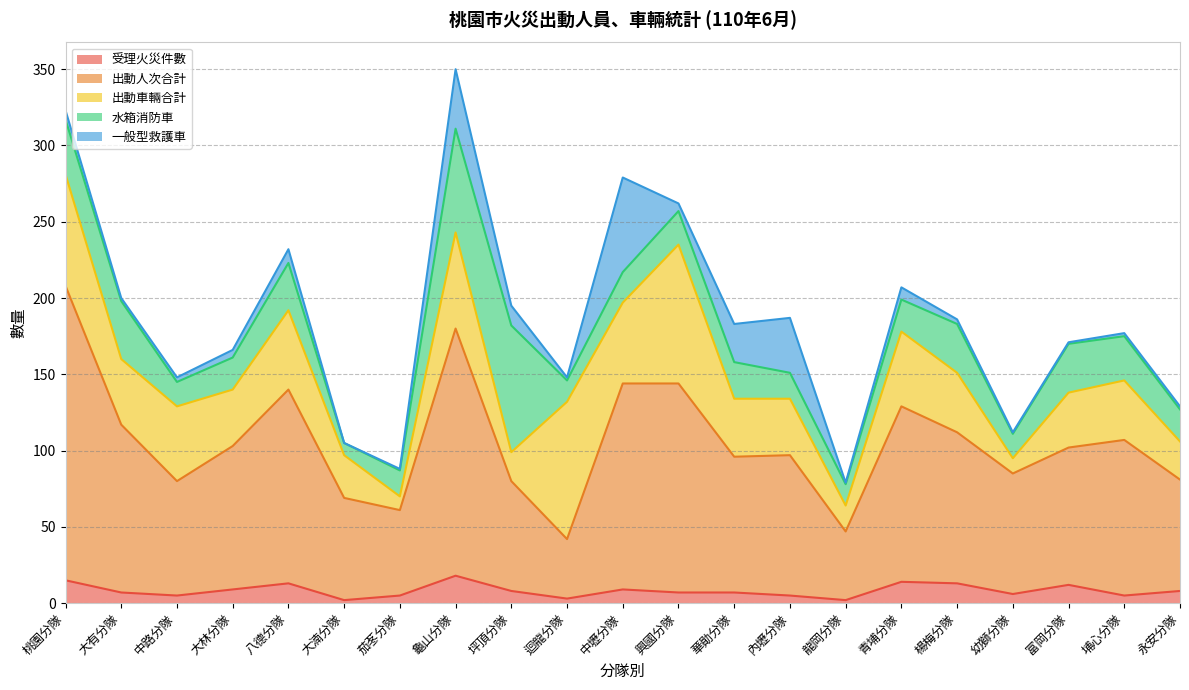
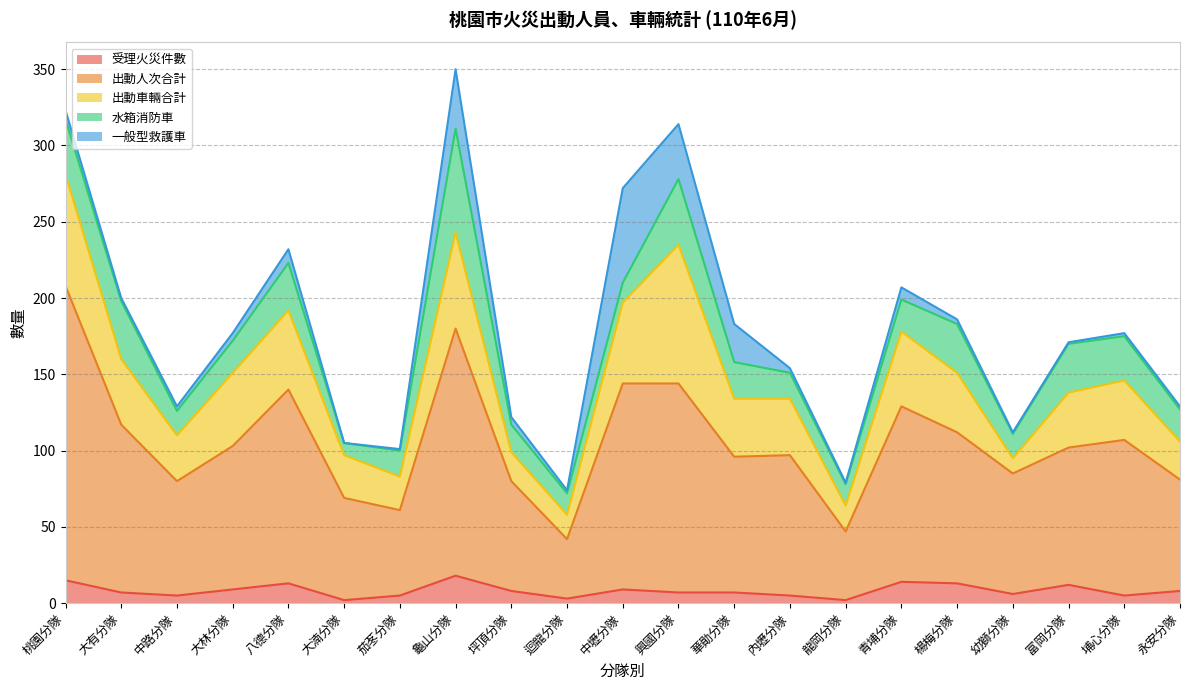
  {
    "出動車輛合計": {
      "桃園分隊": 73,
      "大有分隊": 43,
-     "中路分隊": 49,
-     "大林分隊": 37,
+     "中路分隊": 30,
+     "大林分隊": 48,
      "八德分隊": 52,
      "大湳分隊": 28,
-     "茄苳分隊": 9,
+     "茄苳分隊": 22,
      "龜山分隊": 63,
      "坪頂分隊": 19,
-     "迴龍分隊": 90,
+     "迴龍分隊": 16,
      "中壢分隊": 53,
      "興國分隊": 91,
      "華勛分隊": 38,
      "內壢分隊": 37,
      "龍岡分隊": 17,
      "青埔分隊": 49,
      "楊梅分隊": 39,
      "幼獅分隊": 10,
      "富岡分隊": 36,
      "埔心分隊": 39,
      "永安分隊": 25
    },
    "水箱消防車": {
      "桃園分隊": 36,
      "大有分隊": 38,
      "中路分隊": 16,
      "大林分隊": 21,
      "八德分隊": 31,
      "龜山分隊": 68,
-     "坪頂分隊": 83,
+     "坪頂分隊": 18,
      "迴龍分隊": 14,
-     "中壢分隊": 20,
-     "興國分隊": 22,
+     "中壢分隊": 13,
+     "興國分隊": 43,
      "華勛分隊": 24,
      "內壢分隊": 17,
      "青埔分隊": 21,
      "楊梅分隊": 32,
      "埔心分隊": 29,
      "永安分隊": 21
    },
    "一般型救護車": {
      "桃園分隊": 6,
      "大有分隊": 2,
      "中路分隊": 3,
      "大林分隊": 5,
      "八德分隊": 9,
      "龜山分隊": 39,
-     "坪頂分隊": 13,
+     "坪頂分隊": 5,
      "迴龍分隊": 2,
      "中壢分隊": 62,
-     "興國分隊": 5,
+     "興國分隊": 36,
      "華勛分隊": 25,
-     "內壢分隊": 36,
+     "內壢分隊": 3,
      "青埔分隊": 8,
      "楊梅分隊": 3,
      "埔心分隊": 2,
      "永安分隊": 2
    }
  }
